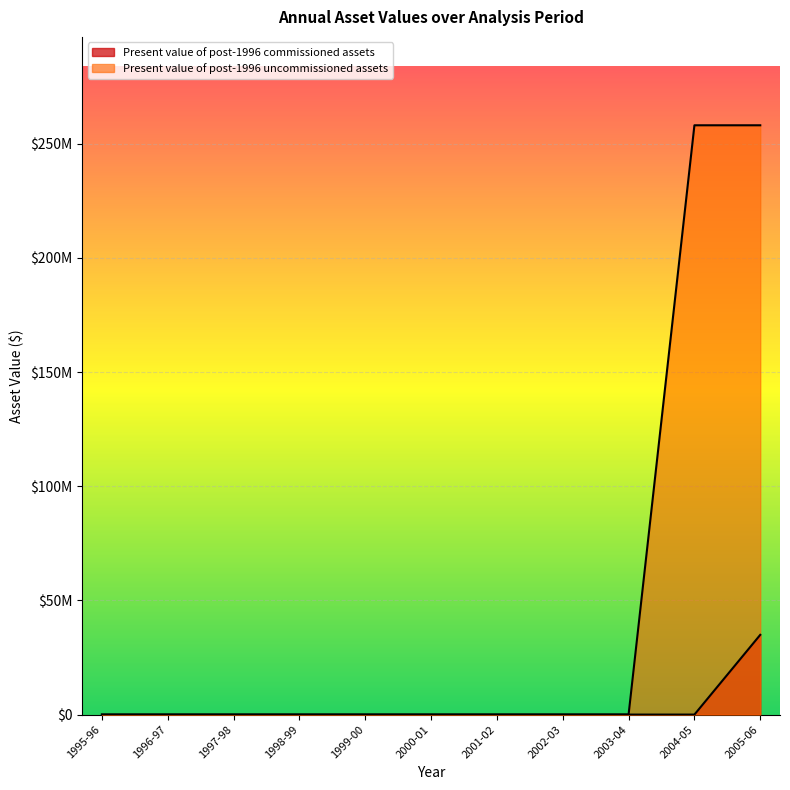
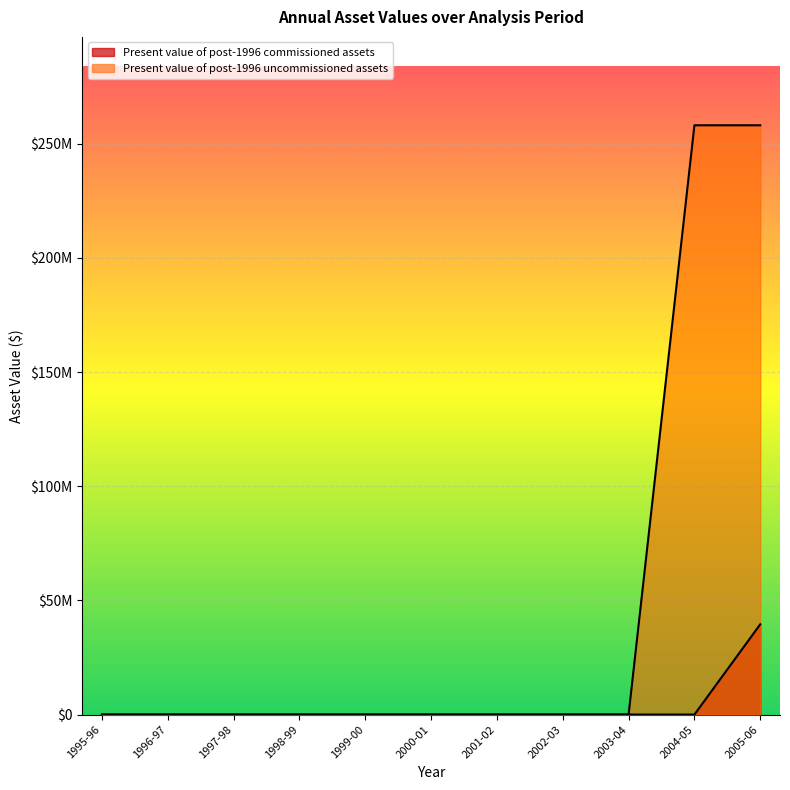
  {
    "Present value of post-1996 commissioned assets": {
      "2004-05": "$0",
-     "2005-06": "$35000000"
+     "2005-06": "$40000000"
    },
    "Present value of post-1996 uncommissioned assets": {
      "2004-05": "$258000000",
      "2005-06": "$258000000"
    }
  }
